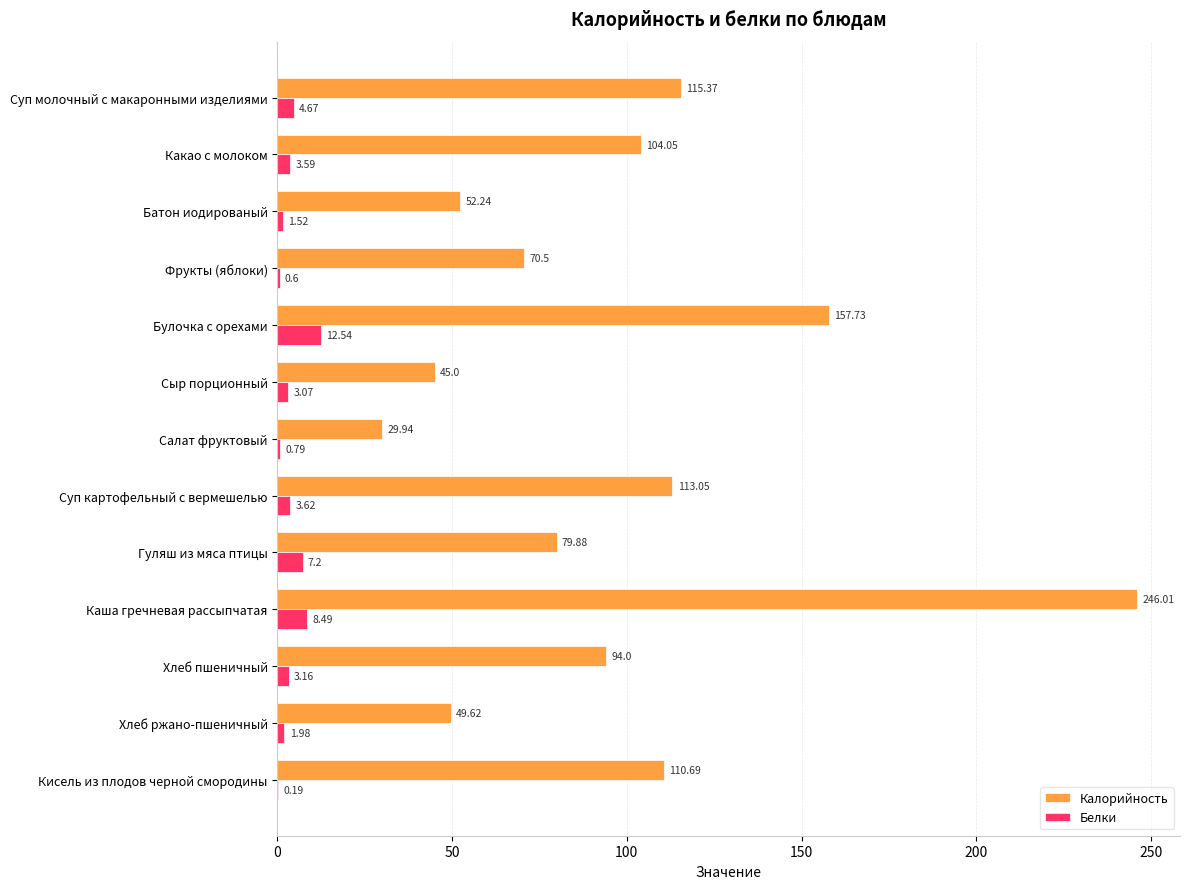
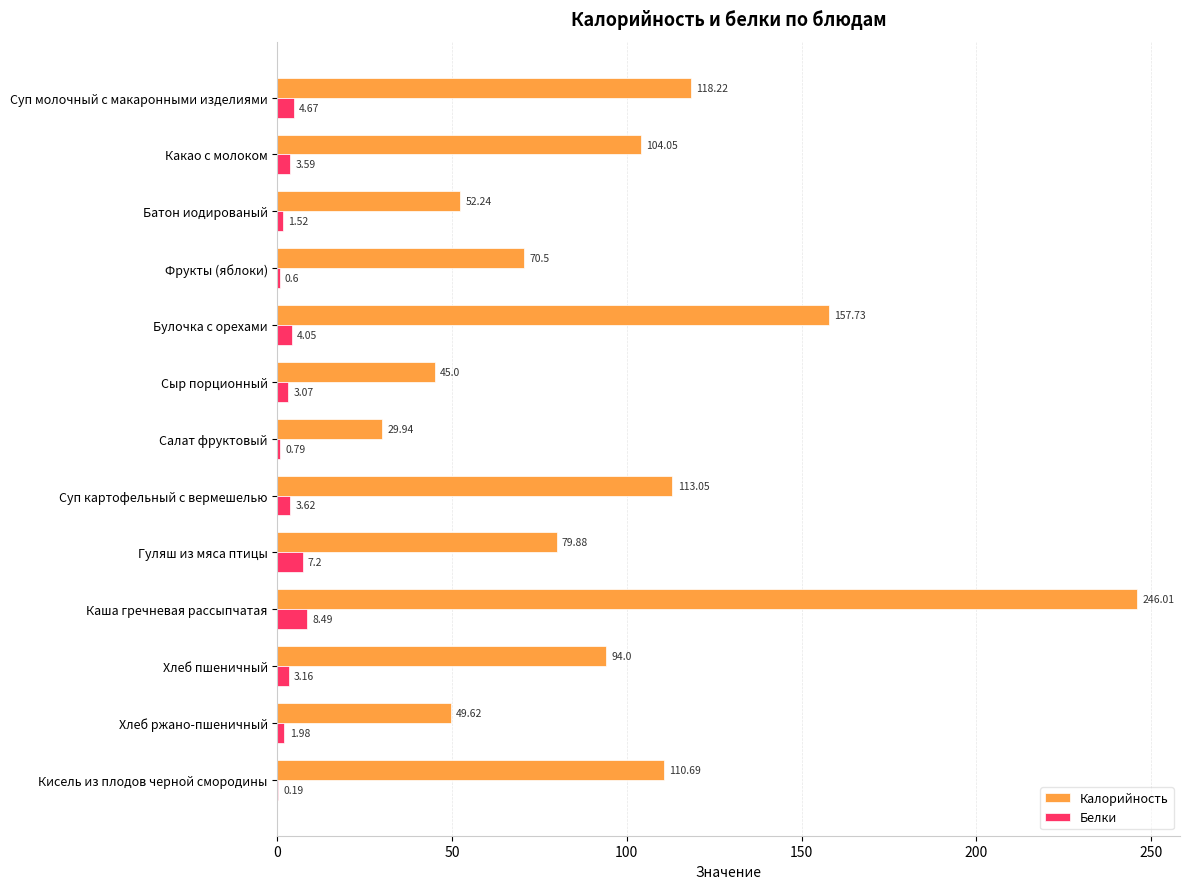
  {
    "Калорийность": {
-     "Суп молочный с макаронными изделиями": 115.37,
+     "Суп молочный с макаронными изделиями": 118.22,
      "Какао с молоком": 104.05,
      "Батон иодированый": 52.24,
      "Фрукты (яблоки)": 70.5,
      "Булочка с орехами": 157.73,
      "Сыр порционный": 45.0,
      "Салат фруктовый": 29.94,
      "Суп картофельный с вермешелью": 113.05,
      "Гуляш из мяса птицы": 79.88,
      "Каша гречневая рассыпчатая": 246.01,
      "Хлеб пшеничный": 94.0,
      "Хлеб ржано-пшеничный": 49.62,
      "Кисель из плодов черной смородины": 110.69
    },
    "Белки": {
      "Суп молочный с макаронными изделиями": 4.67,
      "Какао с молоком": 3.59,
      "Батон иодированый": 1.52,
      "Фрукты (яблоки)": 0.6,
-     "Булочка с орехами": 12.54,
+     "Булочка с орехами": 4.05,
      "Сыр порционный": 3.07,
      "Салат фруктовый": 0.79,
      "Суп картофельный с вермешелью": 3.62,
      "Гуляш из мяса птицы": 7.2,
      "Каша гречневая рассыпчатая": 8.49,
      "Хлеб пшеничный": 3.16,
      "Хлеб ржано-пшеничный": 1.98,
      "Кисель из плодов черной смородины": 0.19
    }
  }
